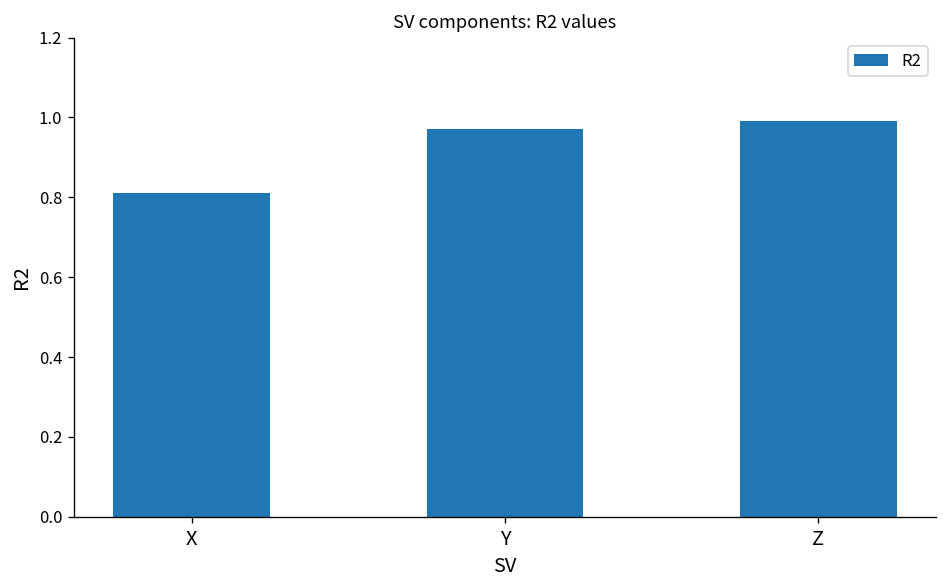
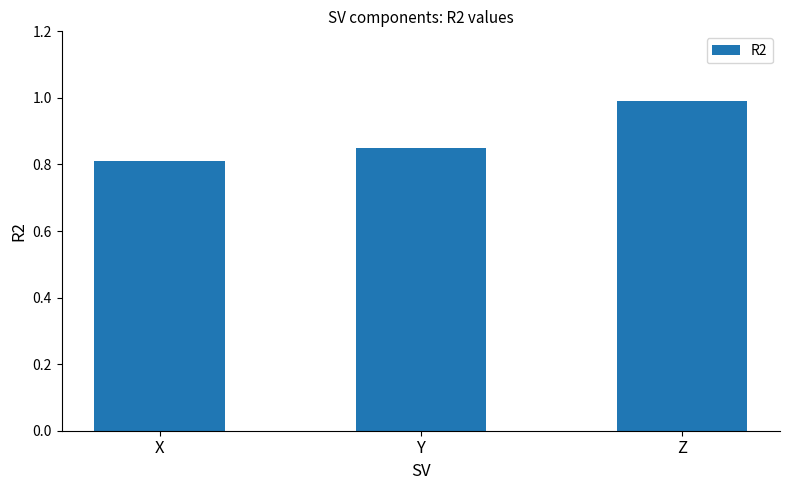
  {
    "X": 0.81,
-   "Y": 0.97,
+   "Y": 0.85,
    "Z": 0.99
  }
